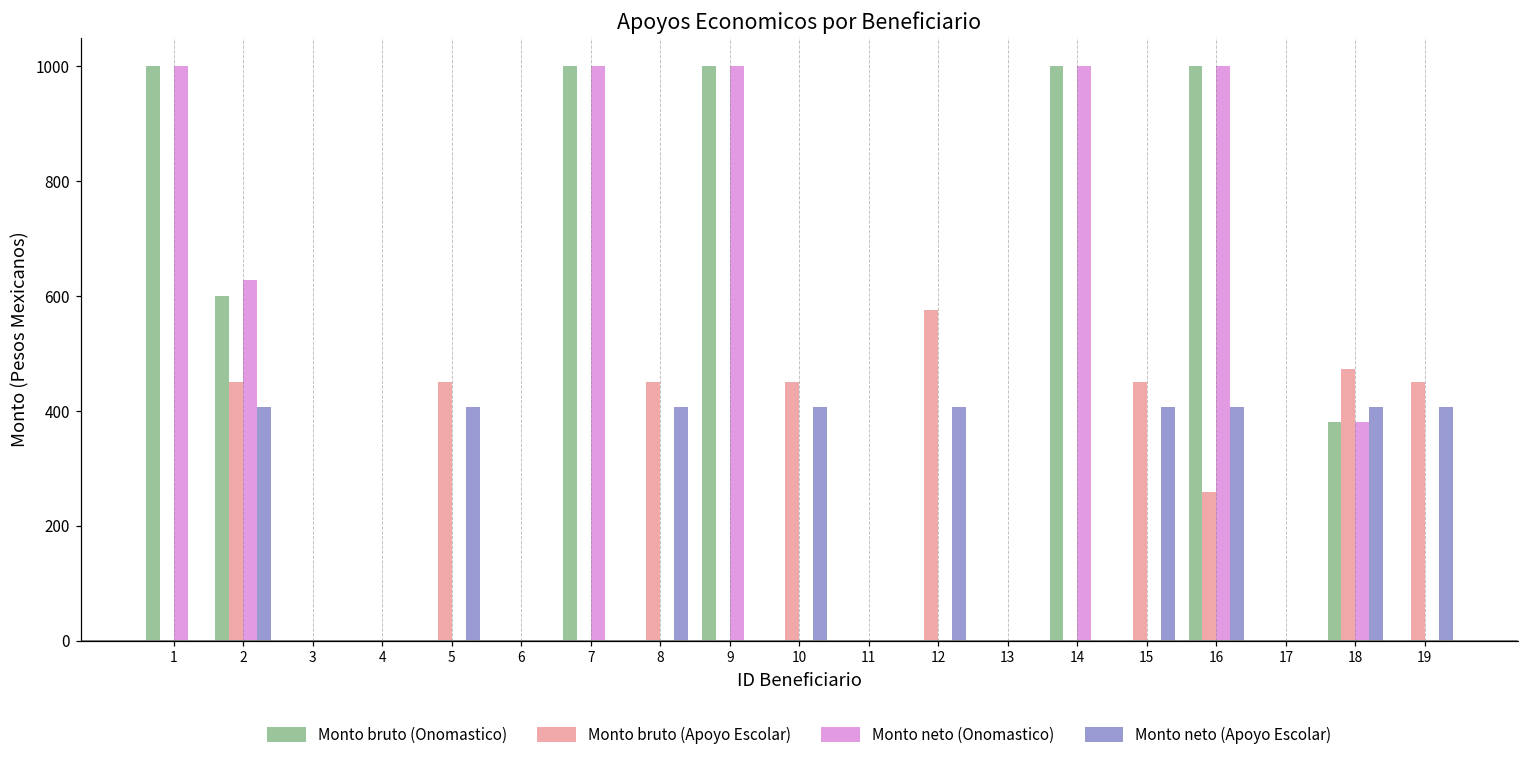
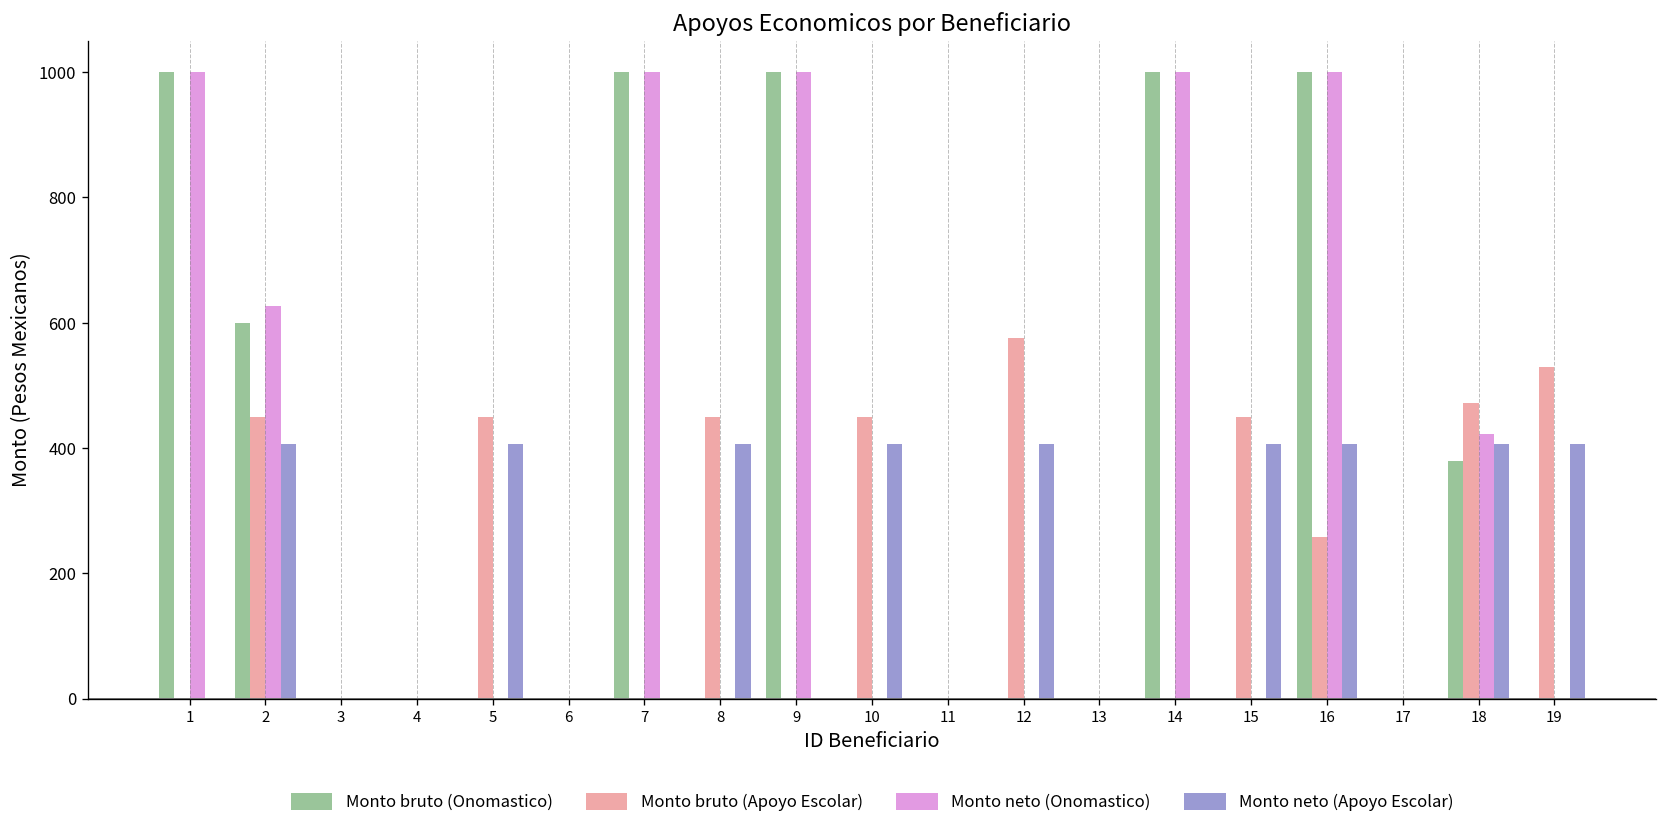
  {
    "Monto bruto (Onomastico)": {
      "1": 1000,
      "2": 600,
      "3": 0,
      "4": 0,
      "5": 0,
      "6": 0,
      "7": 1000,
      "8": 0,
      "9": 1000,
      "10": 0,
      "11": 0,
      "12": 0,
      "13": 0,
      "14": 1000,
      "15": 0,
      "16": 1000,
      "17": 0,
      "18": 380,
      "19": 0
    },
    "Monto bruto (Apoyo Escolar)": {
      "1": 0,
      "2": 450,
      "3": 0,
      "4": 0,
      "5": 450,
      "6": 0,
      "7": 0,
      "8": 450,
      "9": 0,
      "10": 450,
      "11": 0,
      "12": 580,
      "13": 0,
      "14": 0,
      "15": 450,
      "16": 260,
      "17": 0,
      "18": 470,
-     "19": 450
+     "19": 530
    },
    "Monto neto (Onomastico)": {
      "1": 1000,
      "2": 630,
      "3": 0,
      "4": 0,
      "5": 0,
      "6": 0,
      "7": 1000,
      "8": 0,
      "9": 1000,
      "10": 0,
      "11": 0,
      "12": 0,
      "13": 0,
      "14": 1000,
      "15": 0,
      "16": 1000,
      "17": 0,
-     "18": 380,
+     "18": 420,
      "19": 0
    },
    "Monto neto (Apoyo Escolar)": {
      "1": 0,
      "2": 410,
      "3": 0,
      "4": 0,
      "5": 410,
      "6": 0,
      "7": 0,
      "8": 410,
      "9": 0,
      "10": 410,
      "11": 0,
      "12": 410,
      "13": 0,
      "14": 0,
      "15": 410,
      "16": 410,
      "17": 0,
      "18": 410,
      "19": 410
    }
  }
